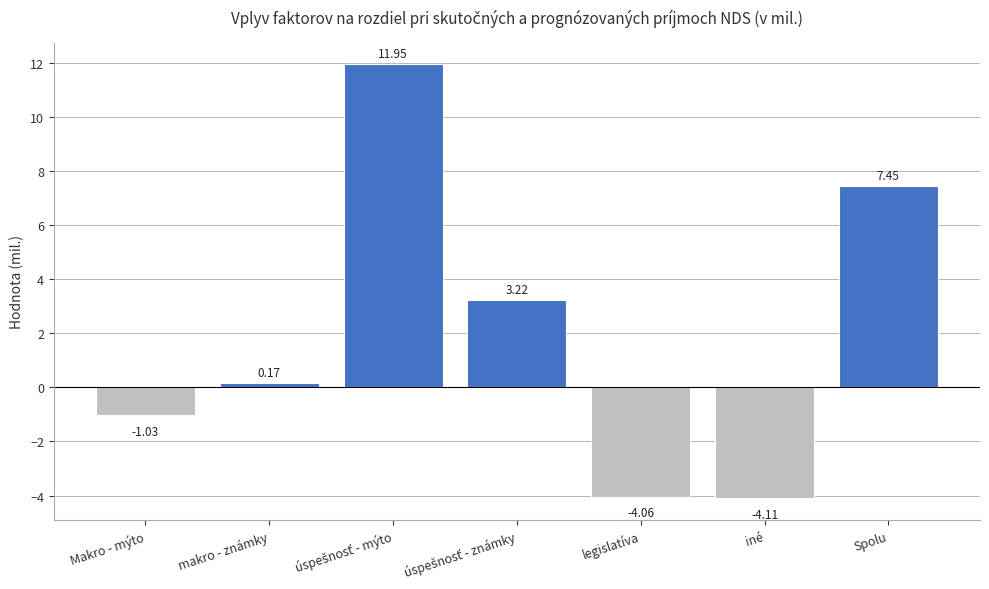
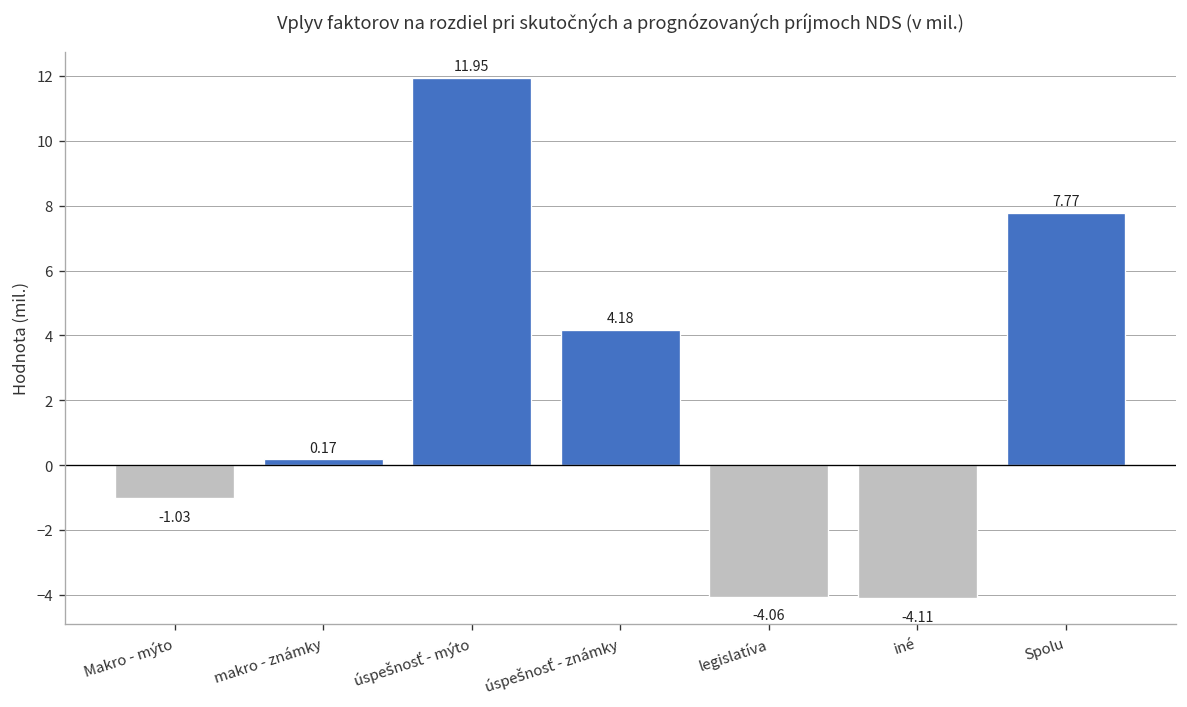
  {
    "Makro - mýto": -1.03,
    "makro - známky": 0.17,
    "úspešnosť - mýto": 11.95,
-   "úspešnosť - známky": 3.22,
+   "úspešnosť - známky": 4.18,
    "legislatíva": -4.06,
    "iné": -4.11,
-   "Spolu": 7.45
+   "Spolu": 7.77
  }
